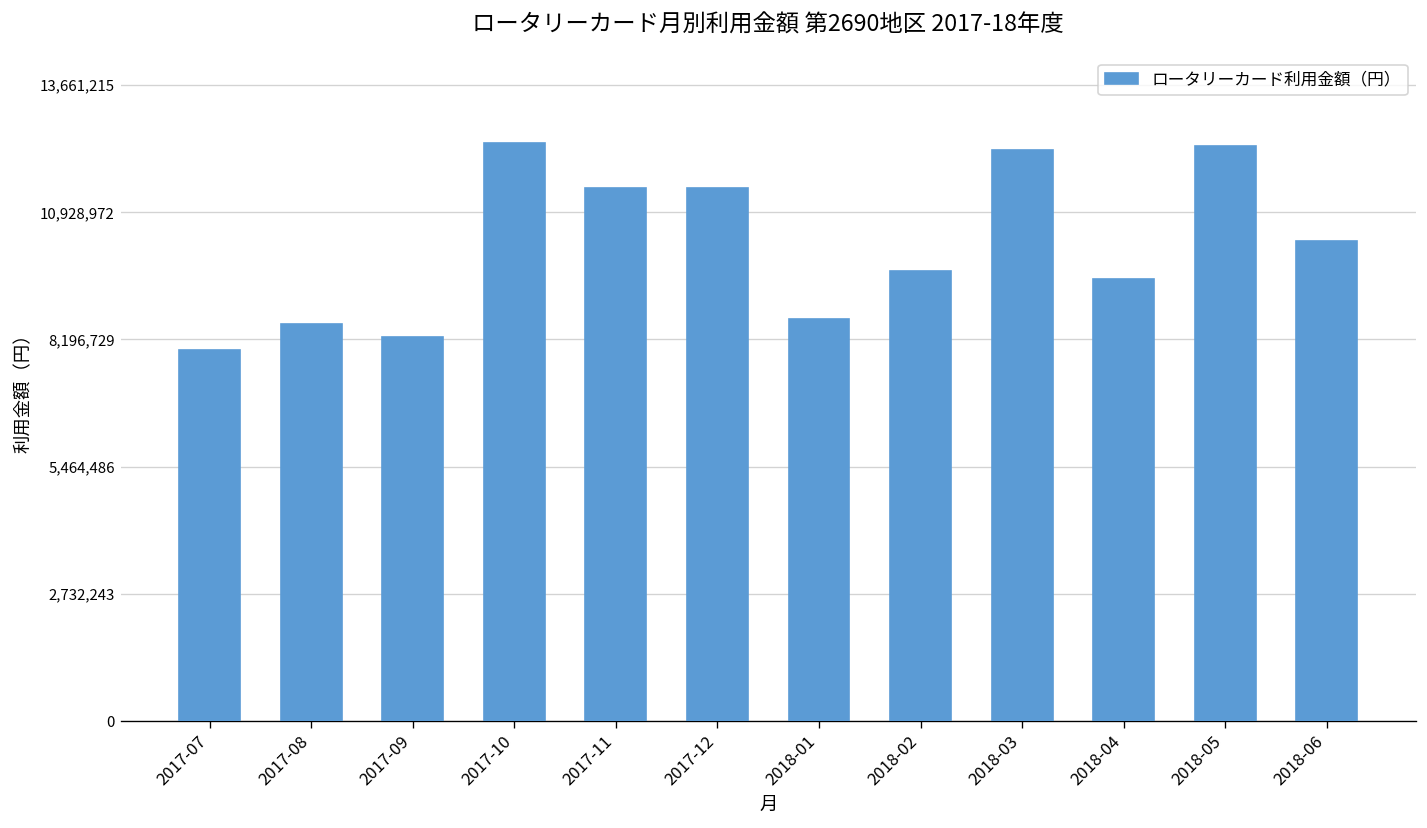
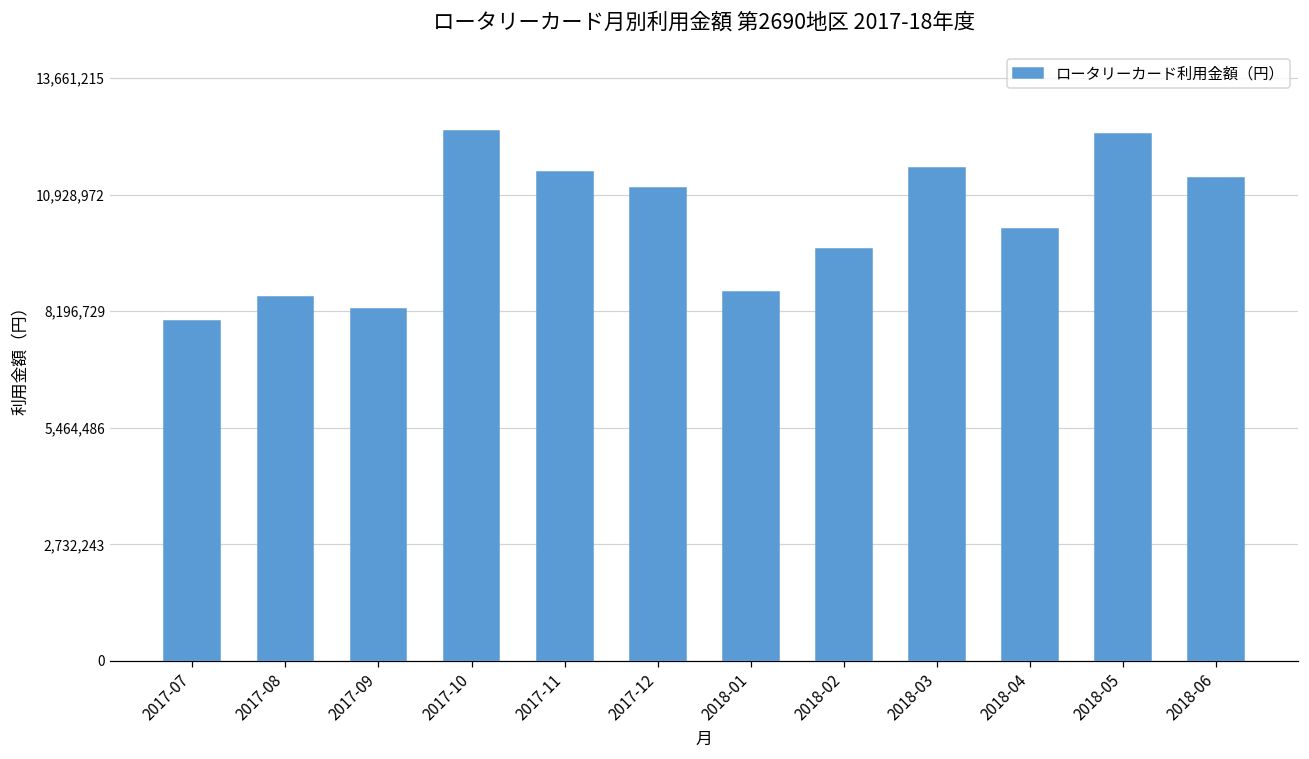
  {
    "2017-07": "8,000,000",
    "2017-08": "8,500,000",
    "2017-09": "8,300,000",
    "2017-10": "12,400,000",
    "2017-11": "11,500,000",
-   "2017-12": "11,400,000",
+   "2017-12": "11,100,000",
    "2018-01": "8,600,000",
    "2018-02": "9,700,000",
-   "2018-03": "12,300,000",
-   "2018-04": "9,500,000",
+   "2018-03": "11,600,000",
+   "2018-04": "10,100,000",
    "2018-05": "12,400,000",
-   "2018-06": "10,300,000"
+   "2018-06": "11,300,000"
  }
